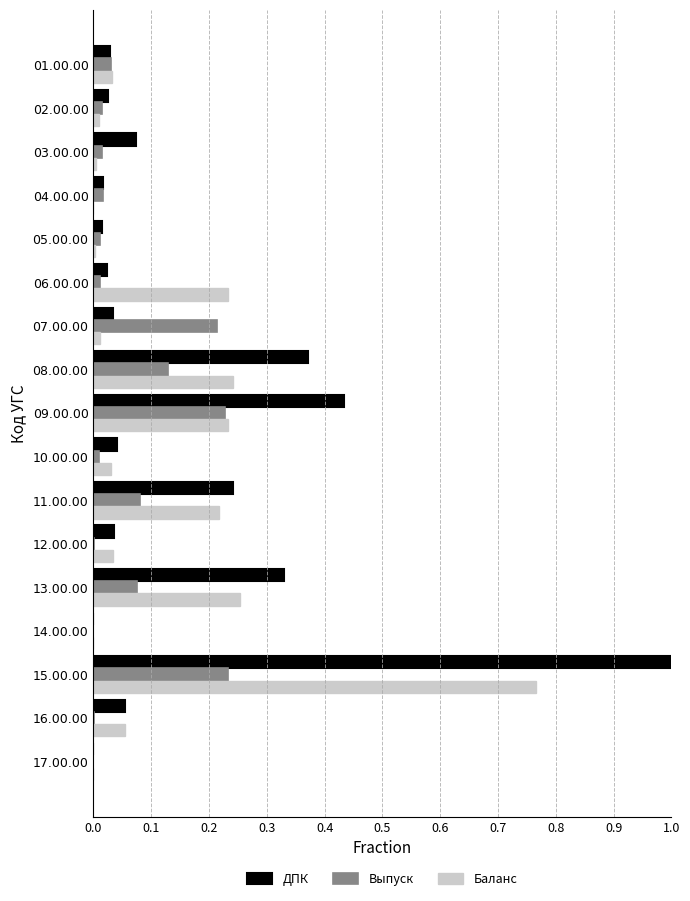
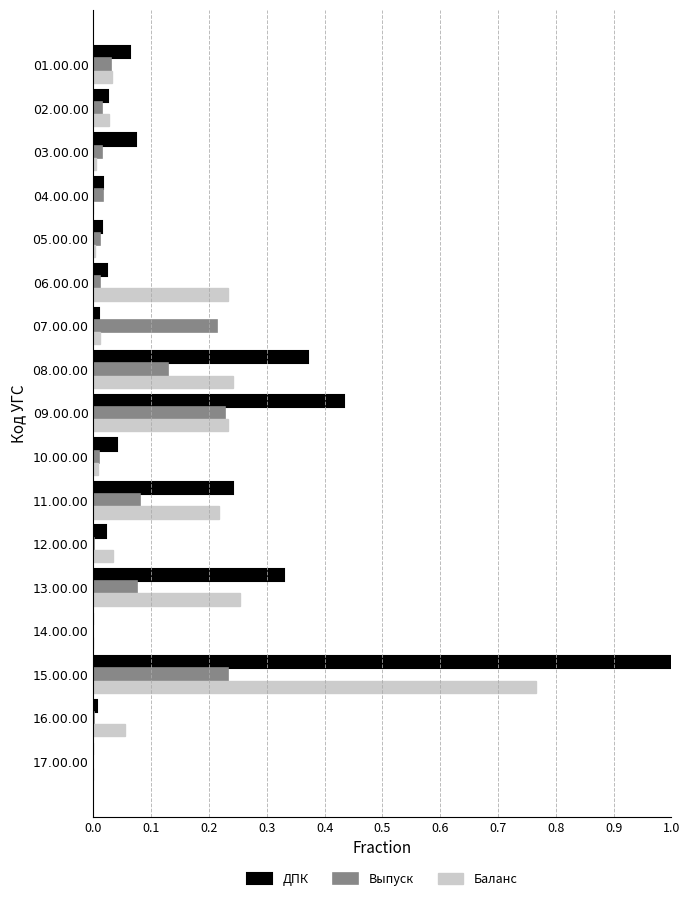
  {
    "ДПК": {
-     "01.00.00": 0.03,
+     "01.00.00": 0.06,
      "02.00.00": 0.03,
      "03.00.00": 0.07,
      "04.00.00": 0.02,
      "05.00.00": 0.01,
      "06.00.00": 0.02,
-     "07.00.00": 0.03,
+     "07.00.00": 0.01,
      "08.00.00": 0.37,
      "09.00.00": 0.43,
      "10.00.00": 0.04,
      "11.00.00": 0.24,
-     "12.00.00": 0.04,
+     "12.00.00": 0.02,
      "13.00.00": 0.33,
      "14.00.00": 0.00,
      "15.00.00": 1.00,
-     "16.00.00": 0.05,
+     "16.00.00": 0.01,
      "17.00.00": 0.00
    },
    "Выпуск": {
      "01.00.00": 0.03,
      "02.00.00": 0.02,
      "03.00.00": 0.01,
      "04.00.00": 0.02,
      "05.00.00": 0.01,
      "06.00.00": 0.01,
      "07.00.00": 0.21,
      "08.00.00": 0.13,
      "09.00.00": 0.23,
      "10.00.00": 0.01,
      "11.00.00": 0.08,
      "13.00.00": 0.08,
      "14.00.00": 0.00,
      "15.00.00": 0.23,
      "17.00.00": 0.00
    },
    "Баланс": {
      "01.00.00": 0.03,
-     "02.00.00": 0.01,
+     "02.00.00": 0.03,
      "03.00.00": 0.01,
      "04.00.00": 0.00,
      "06.00.00": 0.23,
      "07.00.00": 0.01,
      "08.00.00": 0.24,
      "09.00.00": 0.23,
-     "10.00.00": 0.03,
+     "10.00.00": 0.01,
      "11.00.00": 0.22,
      "12.00.00": 0.03,
      "13.00.00": 0.25,
      "14.00.00": 0.00,
      "15.00.00": 0.77,
      "16.00.00": 0.05,
      "17.00.00": 0.00
    }
  }
